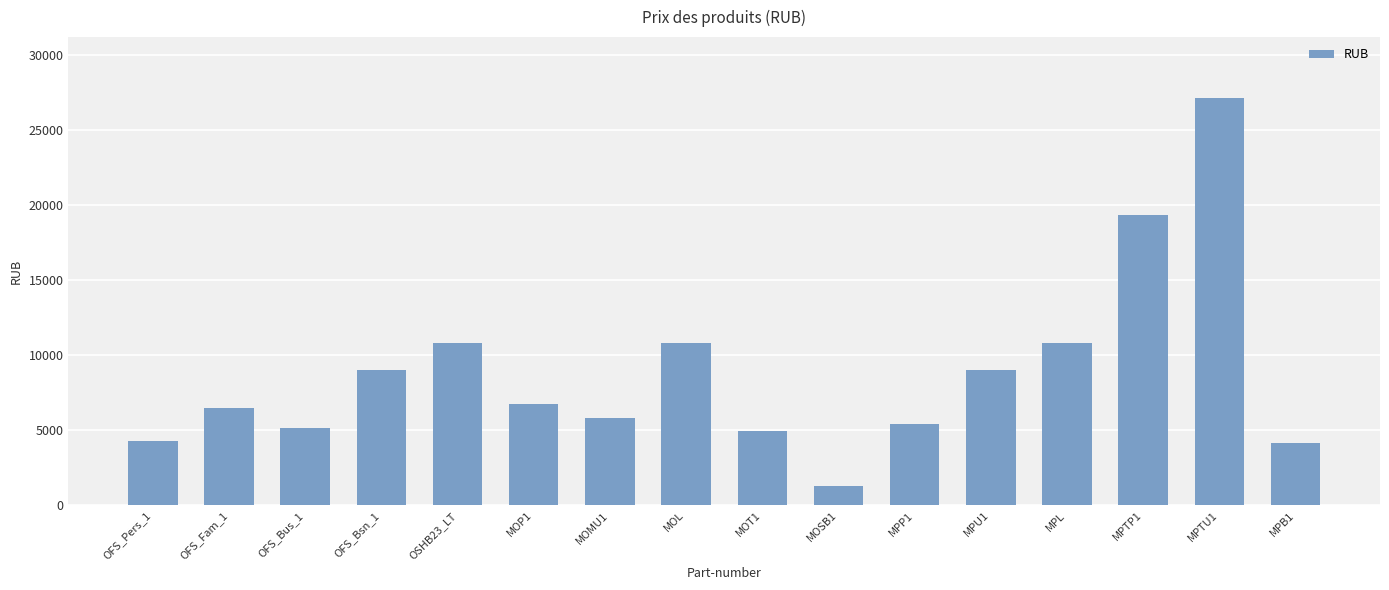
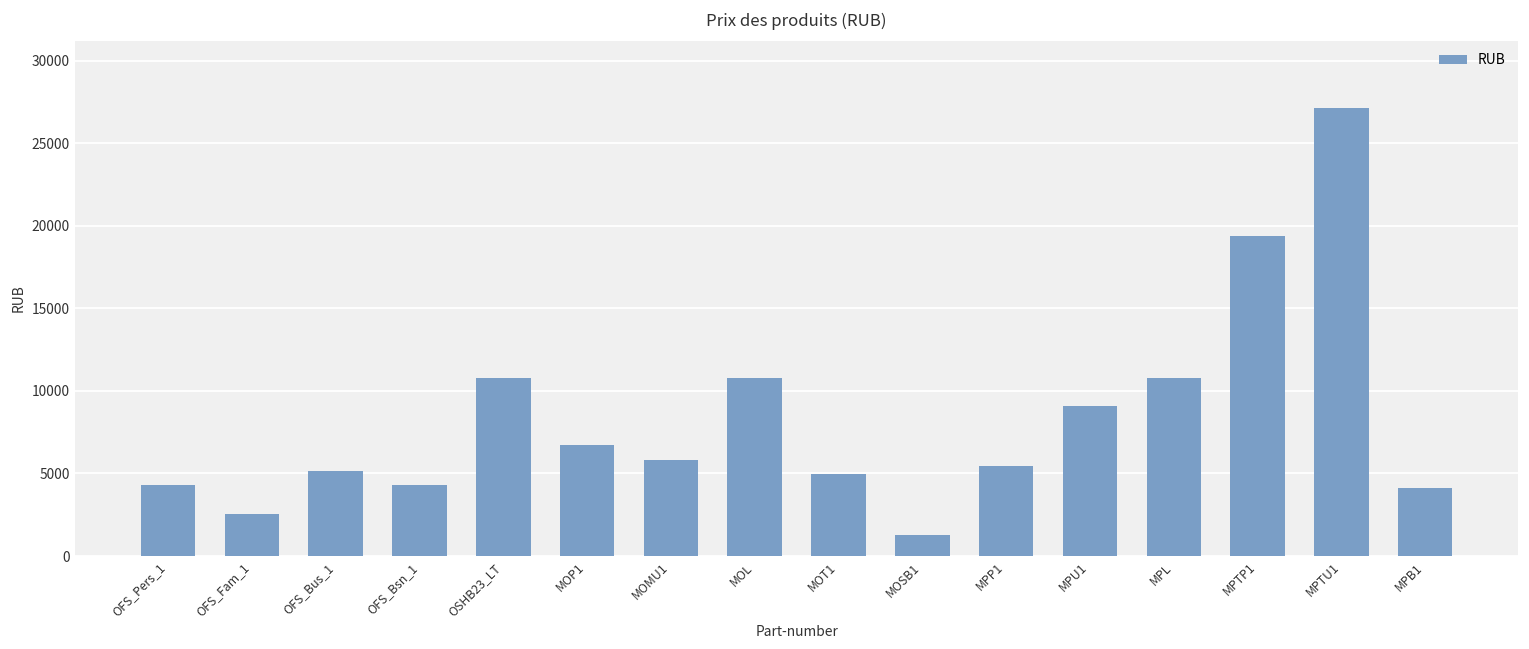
  {
    "OFS_Pers_1": 4300,
-   "OFS_Fam_1": 6500,
+   "OFS_Fam_1": 2500,
    "OFS_Bus_1": 5200,
-   "OFS_Bsn_1": 9100,
+   "OFS_Bsn_1": 4300,
    "ОSHB23_LT": 10800,
    "MOP1": 6700,
    "MOMU1": 5800,
    "MOL": 10800,
    "MOT1": 5000,
    "MOSB1": 1300,
    "MPP1": 5400,
    "MPU1": 9100,
    "MPL": 10800,
    "MPTP1": 19400,
    "MPTU1": 27100,
    "MPB1": 4100
  }
